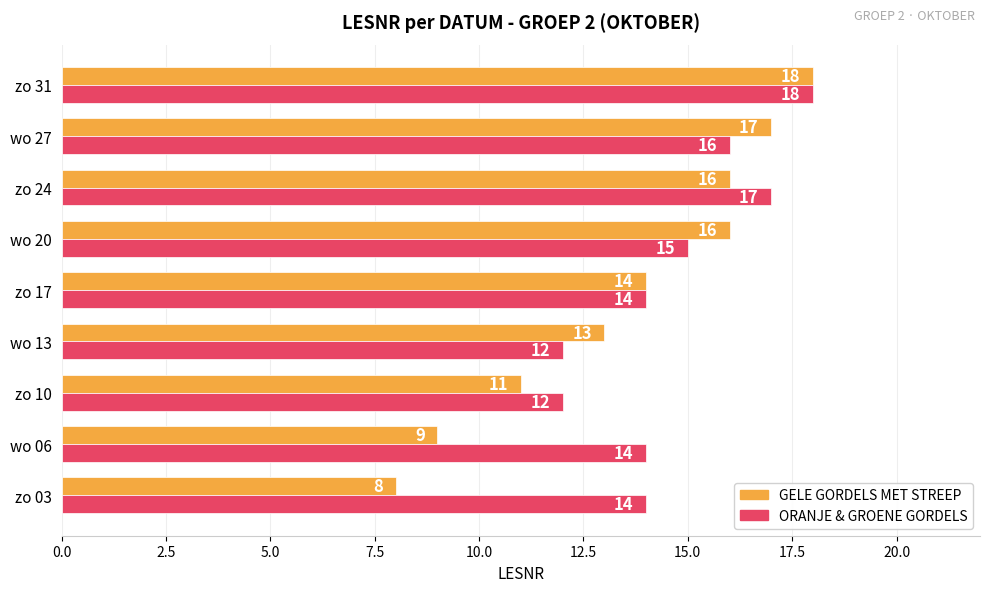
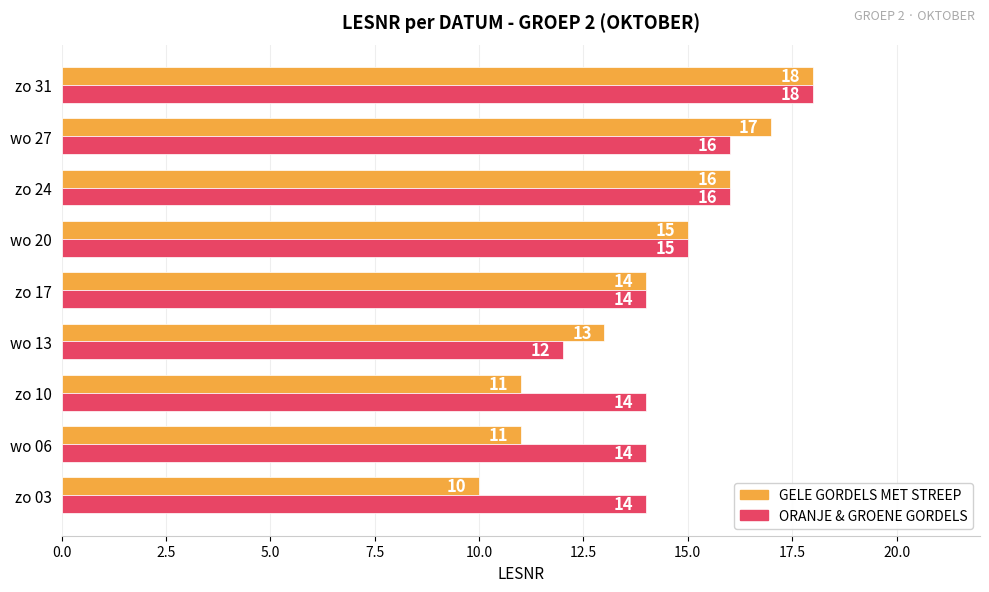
  {
    "GELE GORDELS MET STREEP": {
      "zo 31": 18,
      "wo 27": 17,
      "zo 24": 16,
-     "wo 20": 16,
+     "wo 20": 15,
      "zo 17": 14,
      "wo 13": 13,
      "zo 10": 11,
-     "wo 06": 9,
-     "zo 03": 8
+     "wo 06": 11,
+     "zo 03": 10
    },
    "ORANJE & GROENE GORDELS": {
      "zo 31": 18,
      "wo 27": 16,
-     "zo 24": 17,
+     "zo 24": 16,
      "wo 20": 15,
      "zo 17": 14,
      "wo 13": 12,
-     "zo 10": 12,
+     "zo 10": 14,
      "wo 06": 14,
      "zo 03": 14
    }
  }
